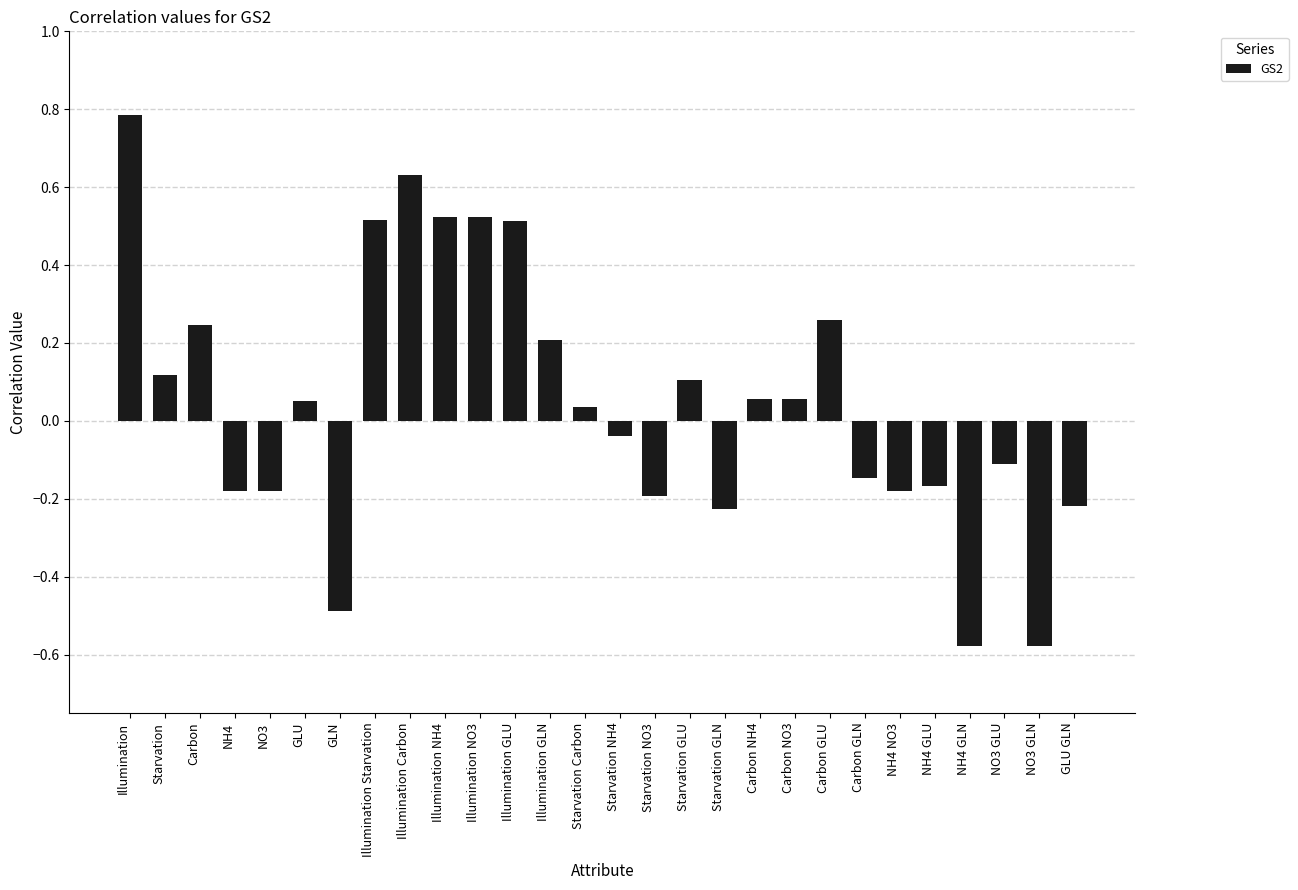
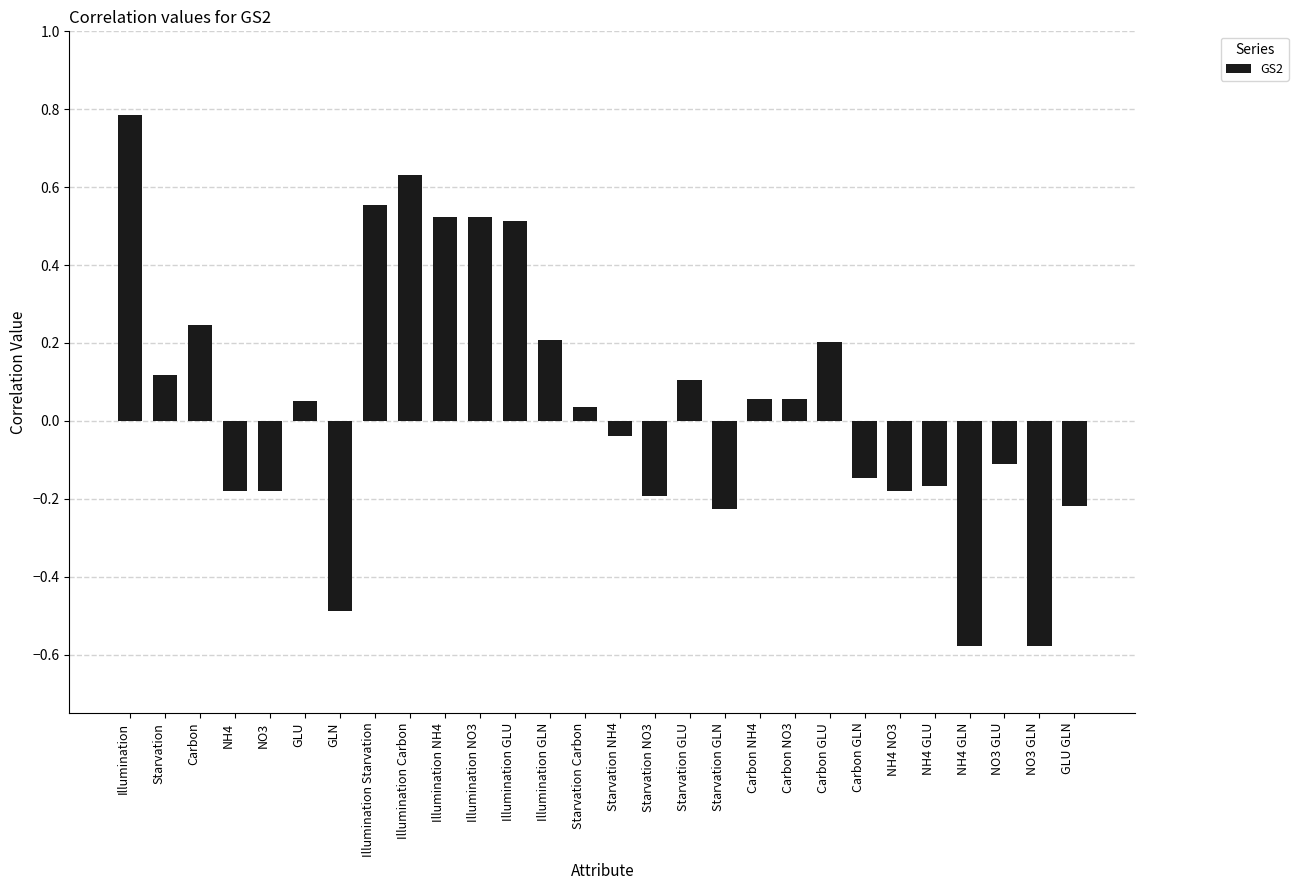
  {
    "Illumination": 0.79,
    "Starvation": 0.12,
    "Carbon": 0.25,
    "NH4": -0.18,
    "NO3": -0.18,
    "GLU": 0.05,
    "GLN": -0.49,
-   "Illumination Starvation": 0.52,
+   "Illumination Starvation": 0.55,
    "Illumination Carbon": 0.63,
    "Illumination NH4": 0.52,
    "Illumination NO3": 0.52,
    "Illumination GLU": 0.51,
    "Illumination GLN": 0.21,
    "Starvation Carbon": 0.03,
    "Starvation NH4": -0.04,
    "Starvation NO3": -0.19,
    "Starvation GLU": 0.10,
    "Starvation GLN": -0.23,
    "Carbon NH4": 0.06,
    "Carbon NO3": 0.06,
-   "Carbon GLU": 0.26,
+   "Carbon GLU": 0.20,
    "Carbon GLN": -0.15,
    "NH4 NO3": -0.18,
    "NH4 GLU": -0.17,
    "NH4 GLN": -0.58,
    "NO3 GLU": -0.11,
    "NO3 GLN": -0.58,
    "GLU GLN": -0.22
  }
